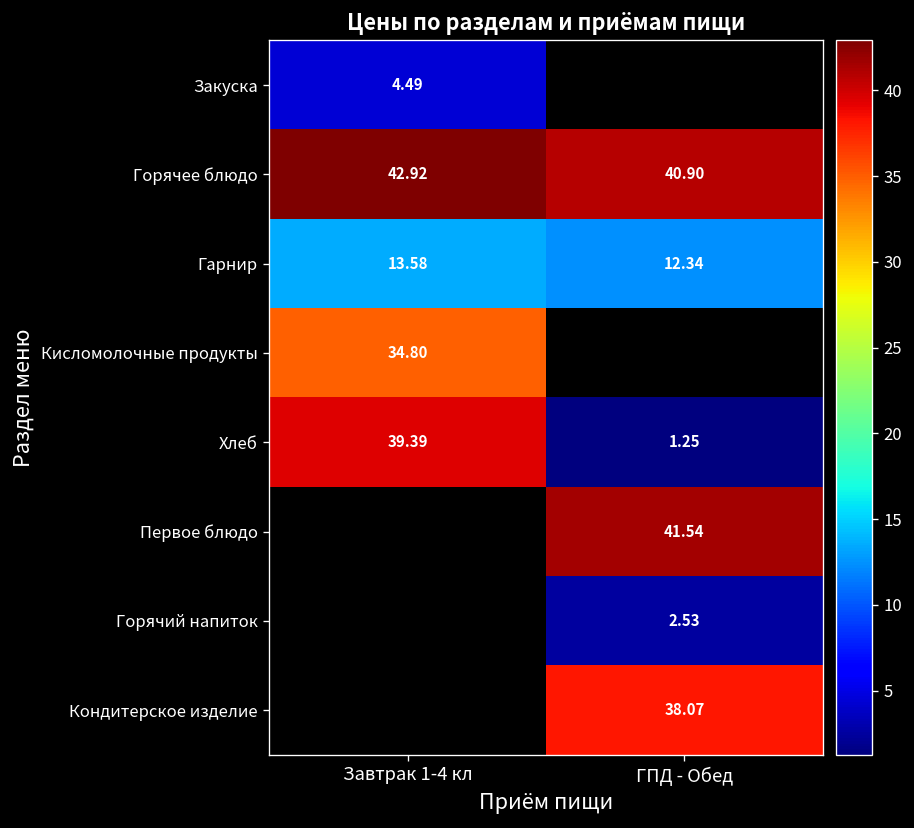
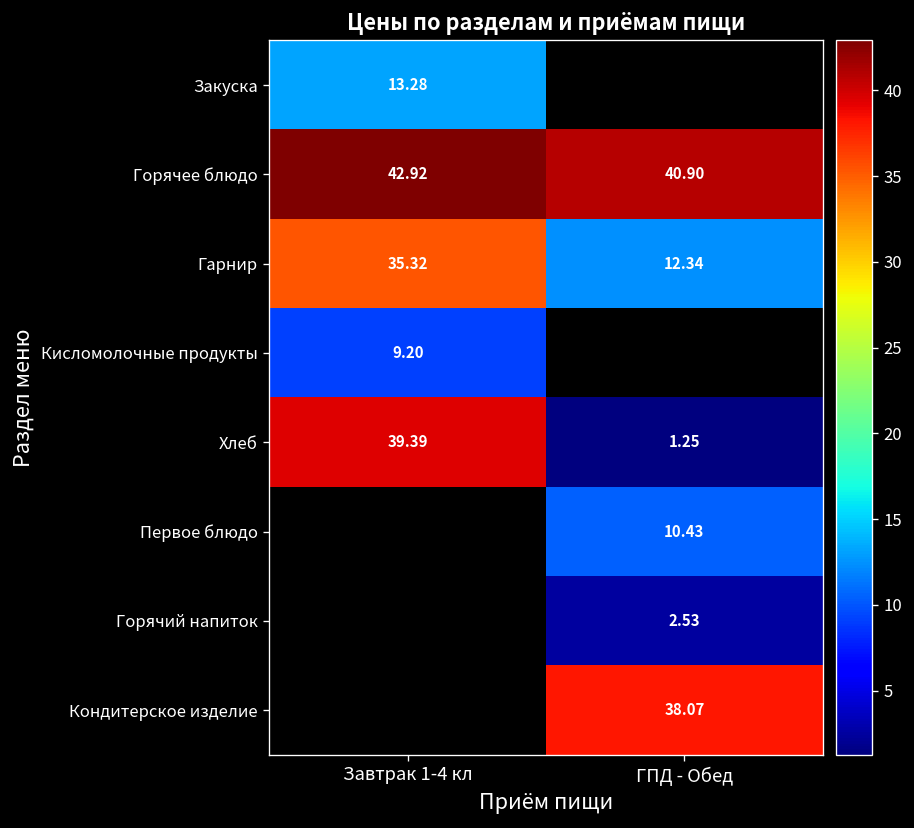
  {
    "Закуска": {
-     "Завтрак 1-4 кл": 4.49
+     "Завтрак 1-4 кл": 13.28
    },
    "Горячее блюдо": {
      "Завтрак 1-4 кл": 42.92,
      "ГПД - Обед": 40.90
    },
    "Гарнир": {
-     "Завтрак 1-4 кл": 13.58,
+     "Завтрак 1-4 кл": 35.32,
      "ГПД - Обед": 12.34
    },
    "Кисломолочные продукты": {
-     "Завтрак 1-4 кл": 34.80
+     "Завтрак 1-4 кл": 9.20
    },
    "Хлеб": {
      "Завтрак 1-4 кл": 39.39,
      "ГПД - Обед": 1.25
    },
    "Первое блюдо": {
-     "ГПД - Обед": 41.54
+     "ГПД - Обед": 10.43
    },
    "Горячий напиток": {
      "ГПД - Обед": 2.53
    },
    "Кондитерское изделие": {
      "ГПД - Обед": 38.07
    }
  }
